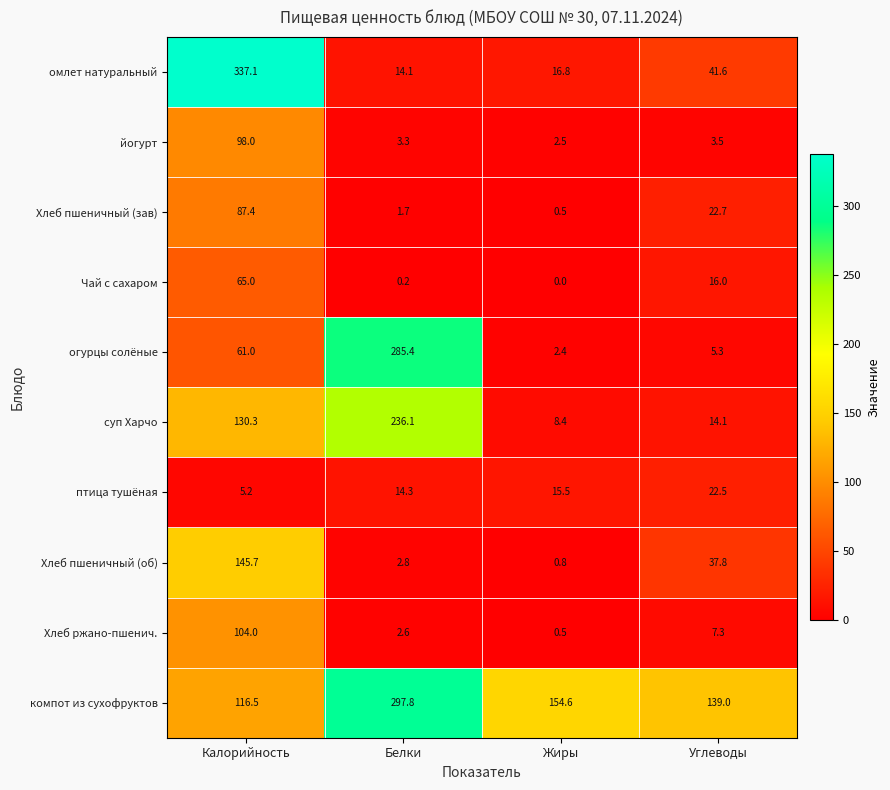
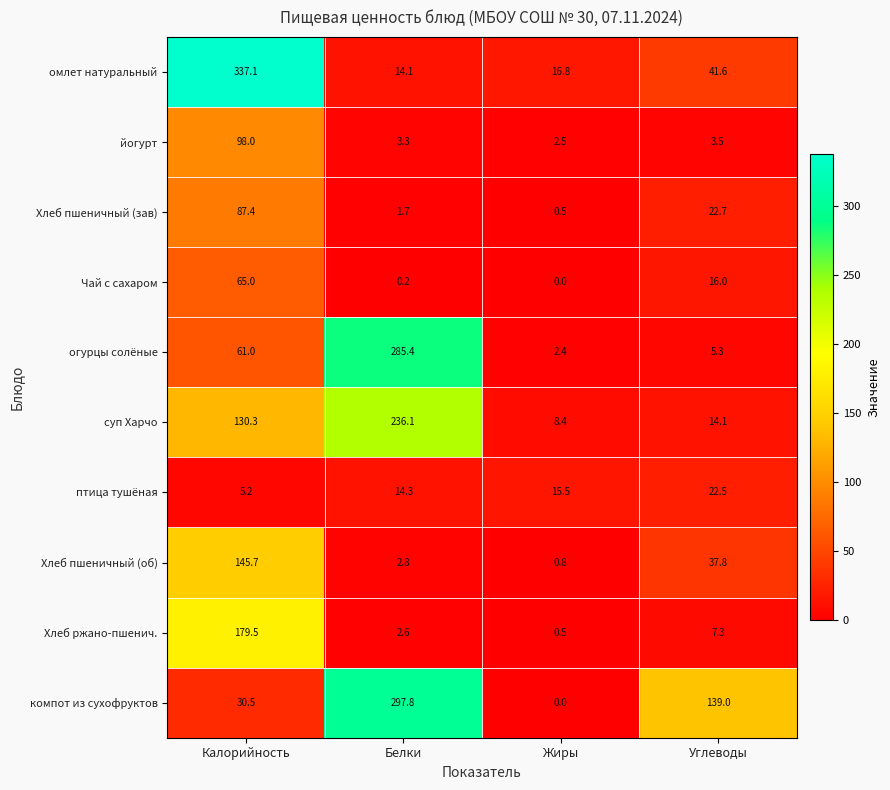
  {
    "омлет натуральный": {
      "Калорийность": 337.1,
      "Белки": 14.1,
      "Жиры": 16.8,
      "Углеводы": 41.6
    },
    "йогурт": {
      "Калорийность": 98.0,
      "Белки": 3.3,
      "Жиры": 2.5,
      "Углеводы": 3.5
    },
    "Хлеб пшеничный (зав)": {
      "Калорийность": 87.4,
      "Белки": 1.7,
      "Жиры": 0.5,
      "Углеводы": 22.7
    },
    "Чай с сахаром": {
      "Калорийность": 65.0,
      "Белки": 0.2,
      "Жиры": 0.0,
      "Углеводы": 16.0
    },
    "огурцы солёные": {
      "Калорийность": 61.0,
      "Белки": 285.4,
      "Жиры": 2.4,
      "Углеводы": 5.3
    },
    "суп Харчо": {
      "Калорийность": 130.3,
      "Белки": 236.1,
      "Жиры": 8.4,
      "Углеводы": 14.1
    },
    "птица тушёная": {
      "Калорийность": 5.2,
      "Белки": 14.3,
      "Жиры": 15.5,
      "Углеводы": 22.5
    },
    "Хлеб пшеничный (об)": {
      "Калорийность": 145.7,
      "Белки": 2.8,
      "Жиры": 0.8,
      "Углеводы": 37.8
    },
    "Хлеб ржано-пшенич.": {
-     "Калорийность": 104.0,
+     "Калорийность": 179.5,
      "Белки": 2.6,
      "Жиры": 0.5,
      "Углеводы": 7.3
    },
    "компот из сухофруктов": {
-     "Калорийность": 116.5,
+     "Калорийность": 30.5,
      "Белки": 297.8,
-     "Жиры": 154.6,
+     "Жиры": 0.0,
      "Углеводы": 139.0
    }
  }
